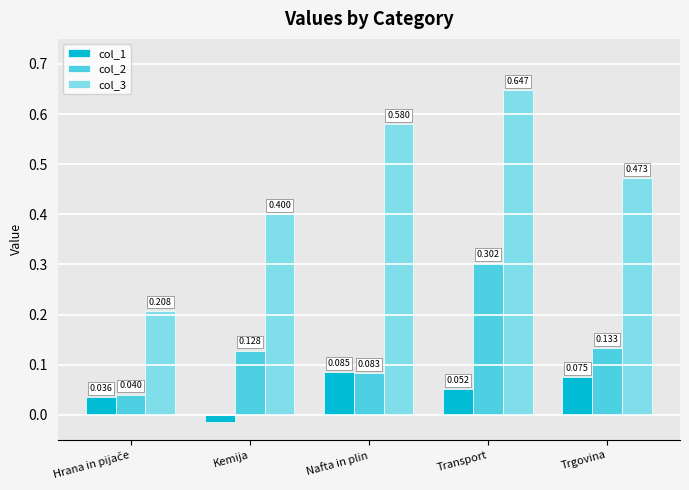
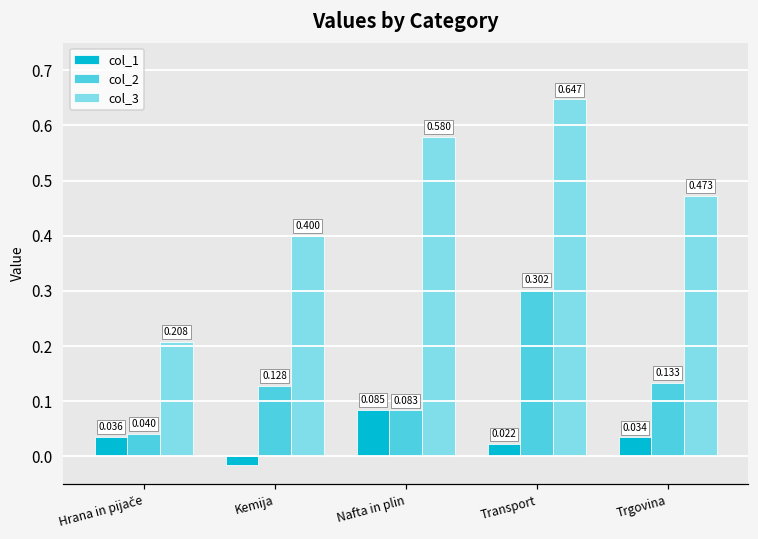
  {
    "col_1": {
-     "Transport": 0.052,
-     "Trgovina": 0.075
+     "Transport": 0.022,
+     "Trgovina": 0.034
    }
  }
